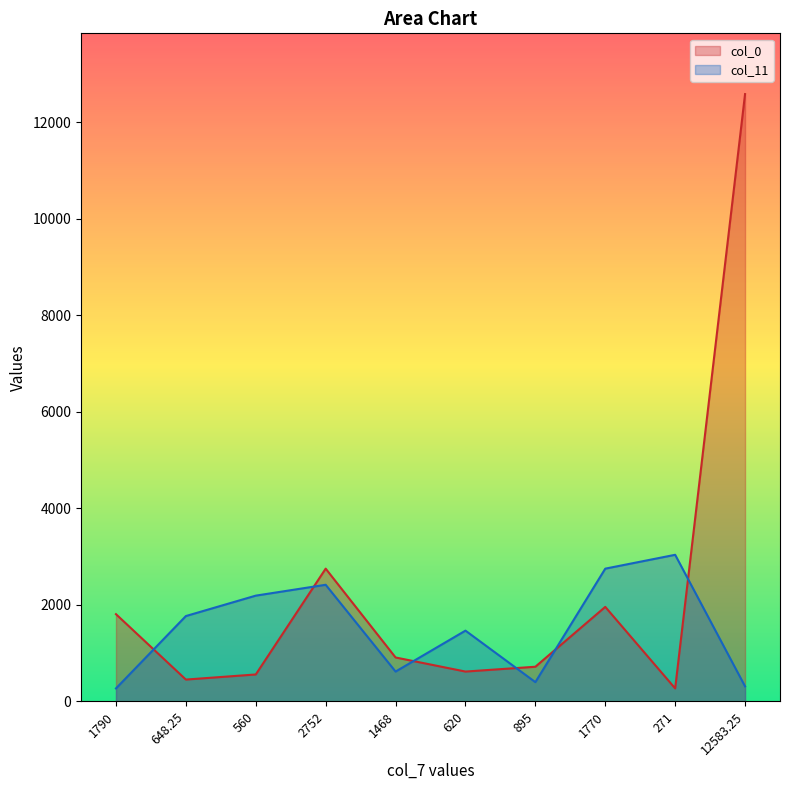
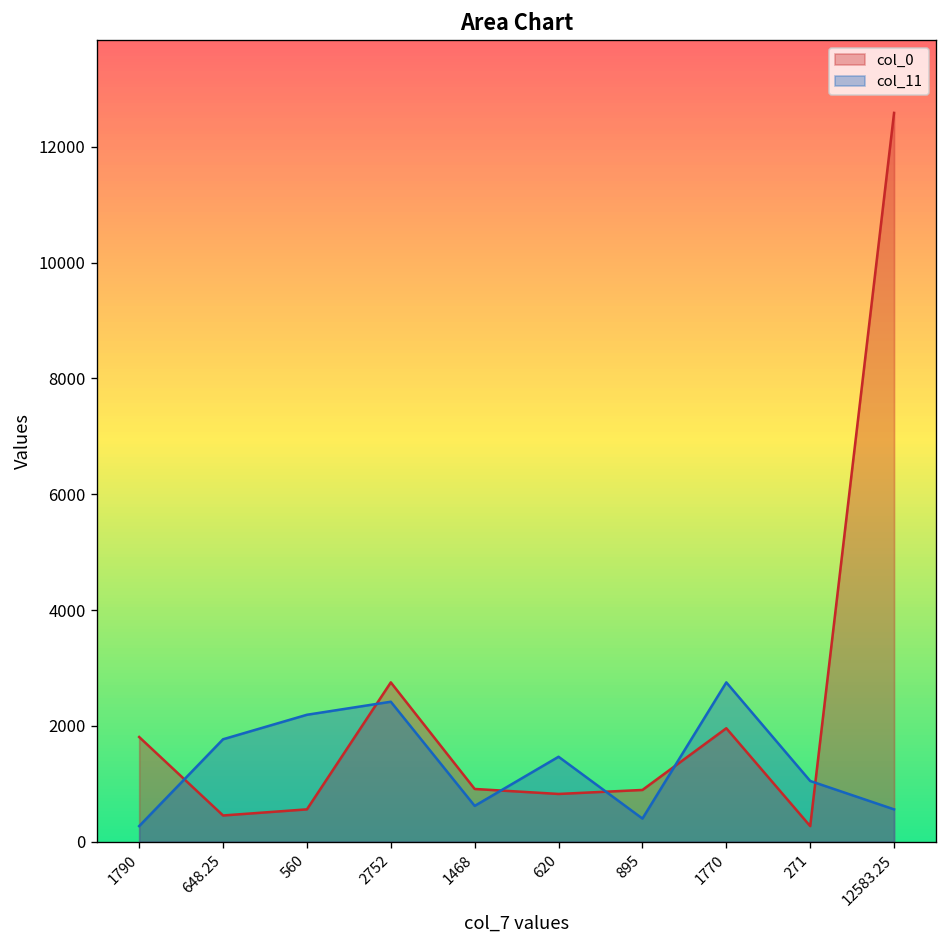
  {
    "col_0": {
      "1790": 1800,
      "648.25": 500,
      "560": 600,
      "2752": 2800,
      "1468": 900,
-     "620": 600,
-     "895": 700,
+     "620": 800,
+     "895": 900,
      "1770": 2000,
      "271": 300,
      "12583.25": 12600
    },
    "col_11": {
      "1790": 300,
      "648.25": 1800,
      "560": 2200,
      "2752": 2400,
      "1468": 600,
      "620": 1500,
      "895": 400,
      "1770": 2800,
-     "271": 3000,
-     "12583.25": 300
+     "271": 1100,
+     "12583.25": 600
    }
  }
